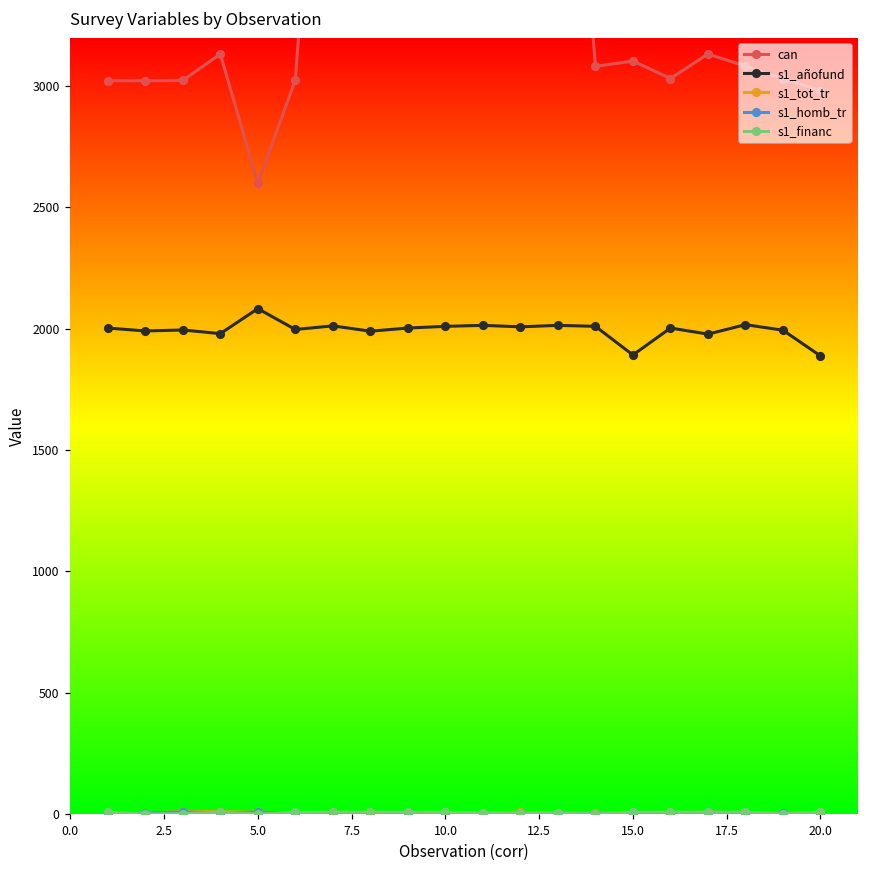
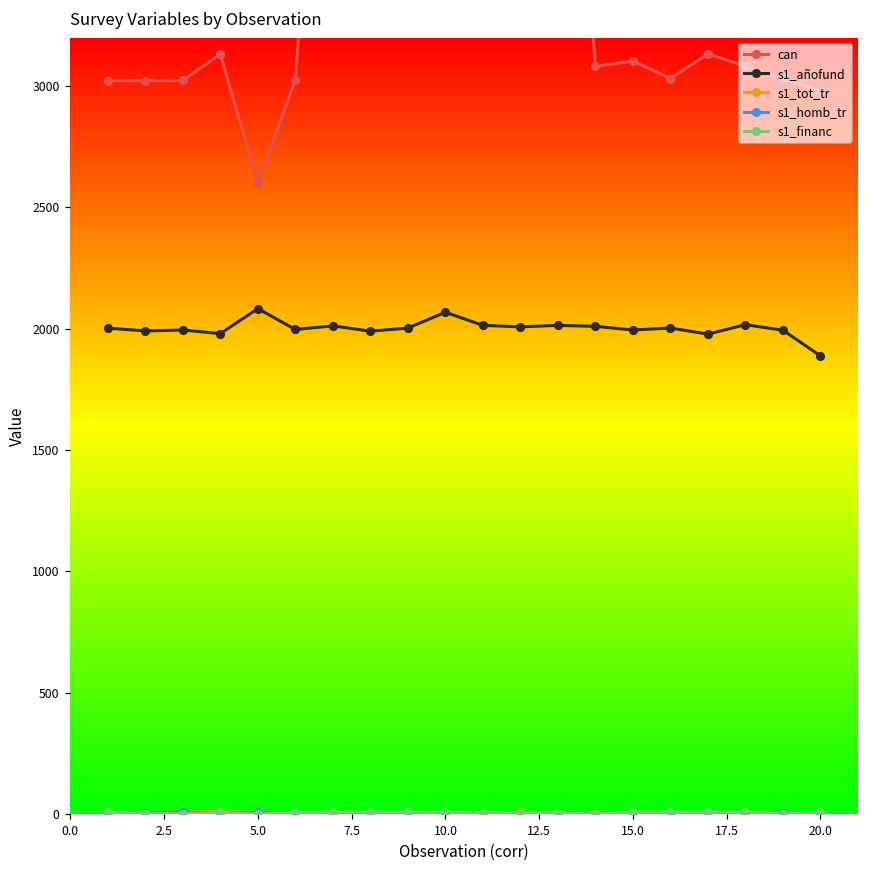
  {
    "can": {
      "5.0": 2600,
      "15.0": 3100
    },
    "s1_añofund": {
      "5.0": 2080,
-     "10.0": 2010,
-     "15.0": 1890,
+     "10.0": 2070,
+     "15.0": 2000,
      "20.0": 1890
    }
  }
